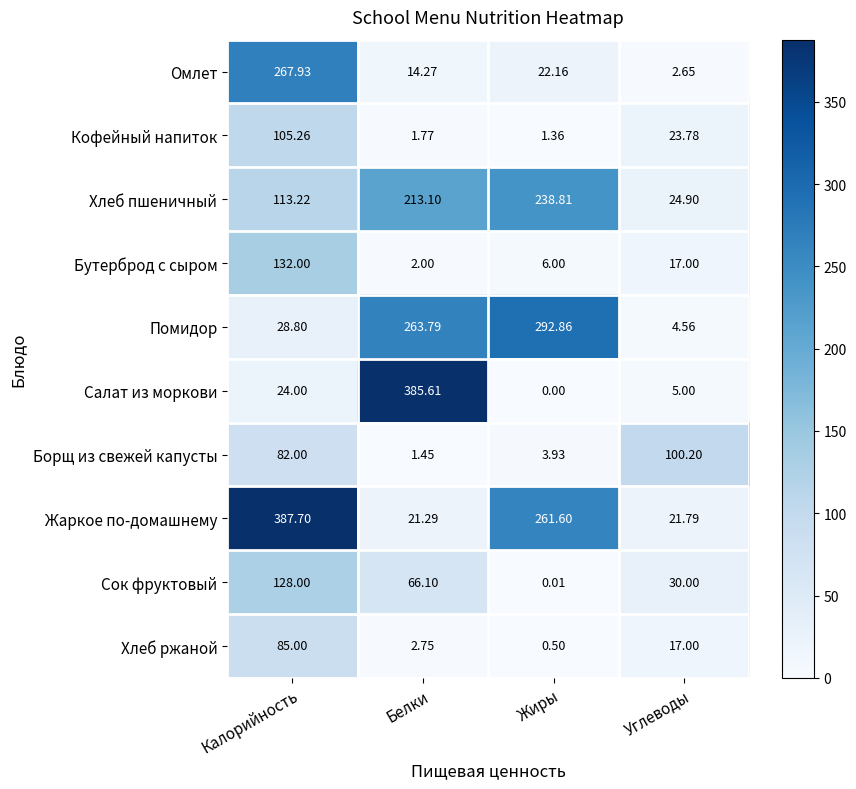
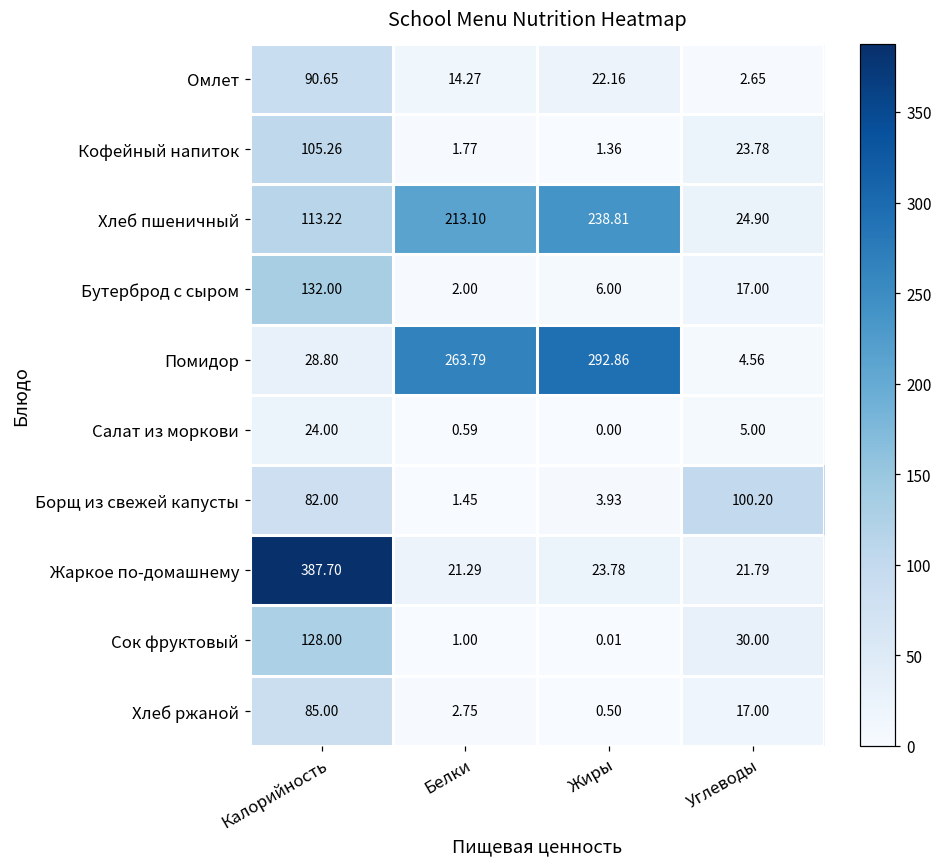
  {
    "Омлет": {
-     "Калорийность": 267.93,
+     "Калорийность": 90.65,
      "Белки": 14.27,
      "Жиры": 22.16,
      "Углеводы": 2.65
    },
    "Кофейный напиток": {
      "Калорийность": 105.26,
      "Белки": 1.77,
      "Жиры": 1.36,
      "Углеводы": 23.78
    },
    "Хлеб пшеничный": {
      "Калорийность": 113.22,
      "Белки": 213.10,
      "Жиры": 238.81,
      "Углеводы": 24.90
    },
    "Бутерброд с сыром": {
      "Калорийность": 132.00,
      "Белки": 2.00,
      "Жиры": 6.00,
      "Углеводы": 17.00
    },
    "Помидор": {
      "Калорийность": 28.80,
      "Белки": 263.79,
      "Жиры": 292.86,
      "Углеводы": 4.56
    },
    "Салат из моркови": {
      "Калорийность": 24.00,
-     "Белки": 385.61,
+     "Белки": 0.59,
      "Жиры": 0.00,
      "Углеводы": 5.00
    },
    "Борщ из свежей капусты": {
      "Калорийность": 82.00,
      "Белки": 1.45,
      "Жиры": 3.93,
      "Углеводы": 100.20
    },
    "Жаркое по-домашнему": {
      "Калорийность": 387.70,
      "Белки": 21.29,
-     "Жиры": 261.60,
+     "Жиры": 23.78,
      "Углеводы": 21.79
    },
    "Сок фруктовый": {
      "Калорийность": 128.00,
-     "Белки": 66.10,
+     "Белки": 1.00,
      "Жиры": 0.01,
      "Углеводы": 30.00
    },
    "Хлеб ржаной": {
      "Калорийность": 85.00,
      "Белки": 2.75,
      "Жиры": 0.50,
      "Углеводы": 17.00
    }
  }
